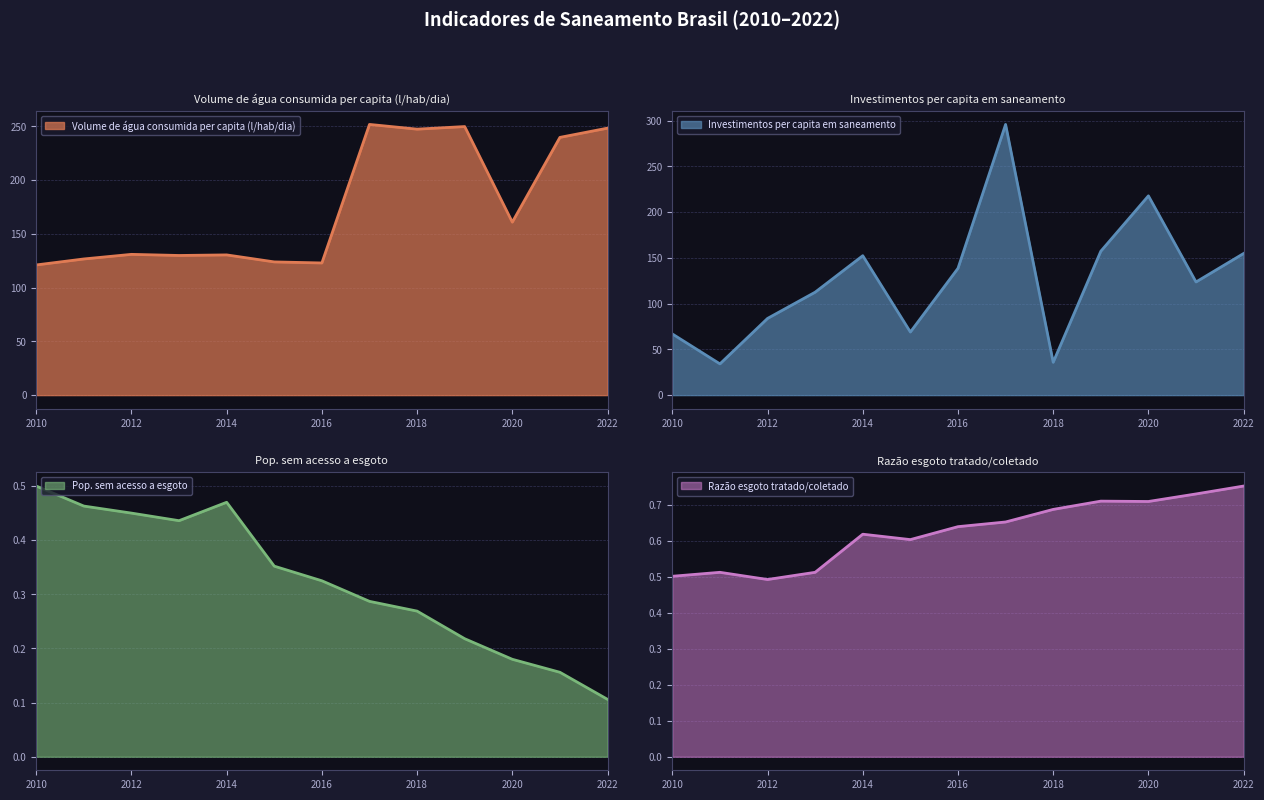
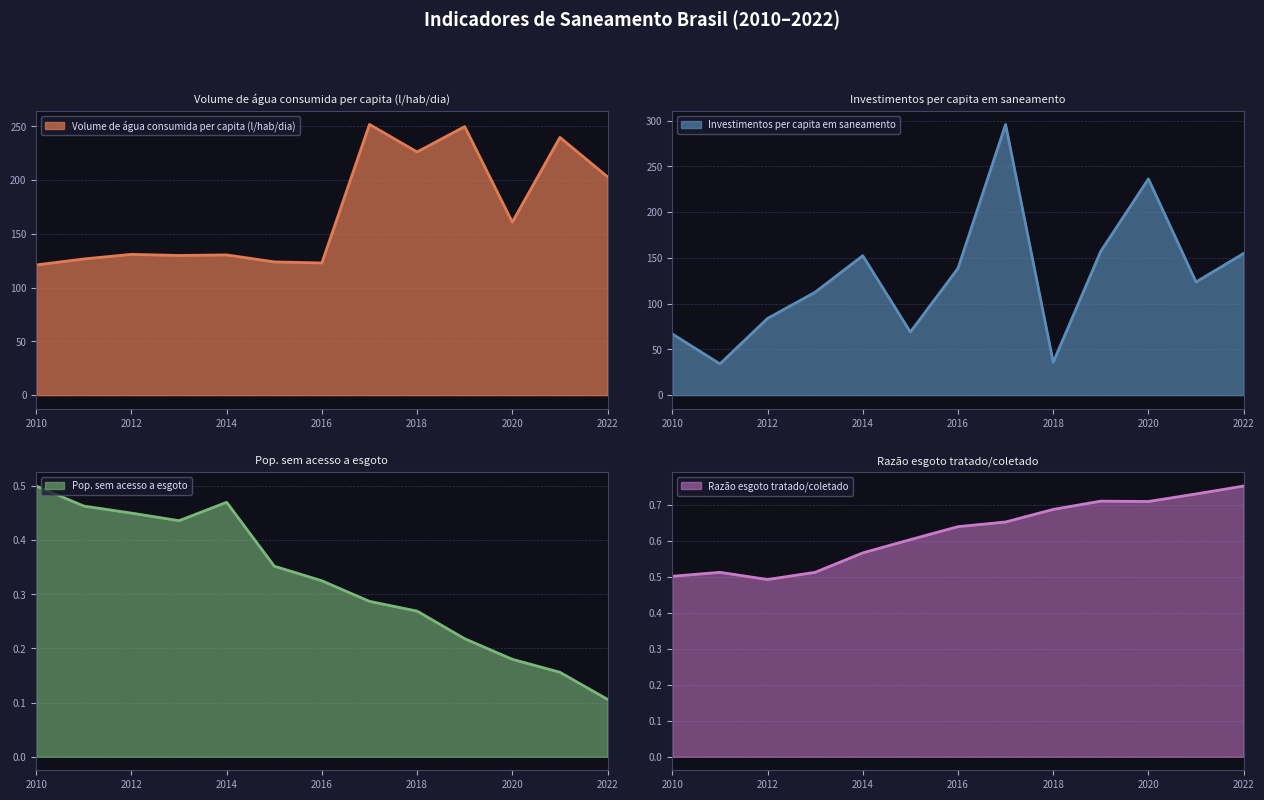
  {
    "Volume de água consumida per capita (l/hab/dia)": {
      "2010": 121,
      "2012": 131,
      "2014": 130,
      "2016": 123,
-     "2018": 248,
+     "2018": 226,
      "2020": 161,
-     "2022": 248
+     "2022": 203
    },
    "Investimentos per capita em saneamento": {
      "2010": 70,
      "2012": 80,
      "2014": 150,
      "2016": 140,
      "2018": 40,
-     "2020": 220,
+     "2020": 240,
      "2022": 150
    },
    "Pop. sem acesso a esgoto": {
      "2010": 0.50,
      "2012": 0.45,
      "2014": 0.47,
      "2016": 0.33,
      "2018": 0.27,
      "2020": 0.18,
      "2022": 0.11
    },
    "Razão esgoto tratado/coletado": {
      "2010": 0.50,
      "2012": 0.49,
-     "2014": 0.62,
+     "2014": 0.57,
      "2016": 0.64,
      "2018": 0.69,
      "2020": 0.71,
      "2022": 0.75
    }
  }
